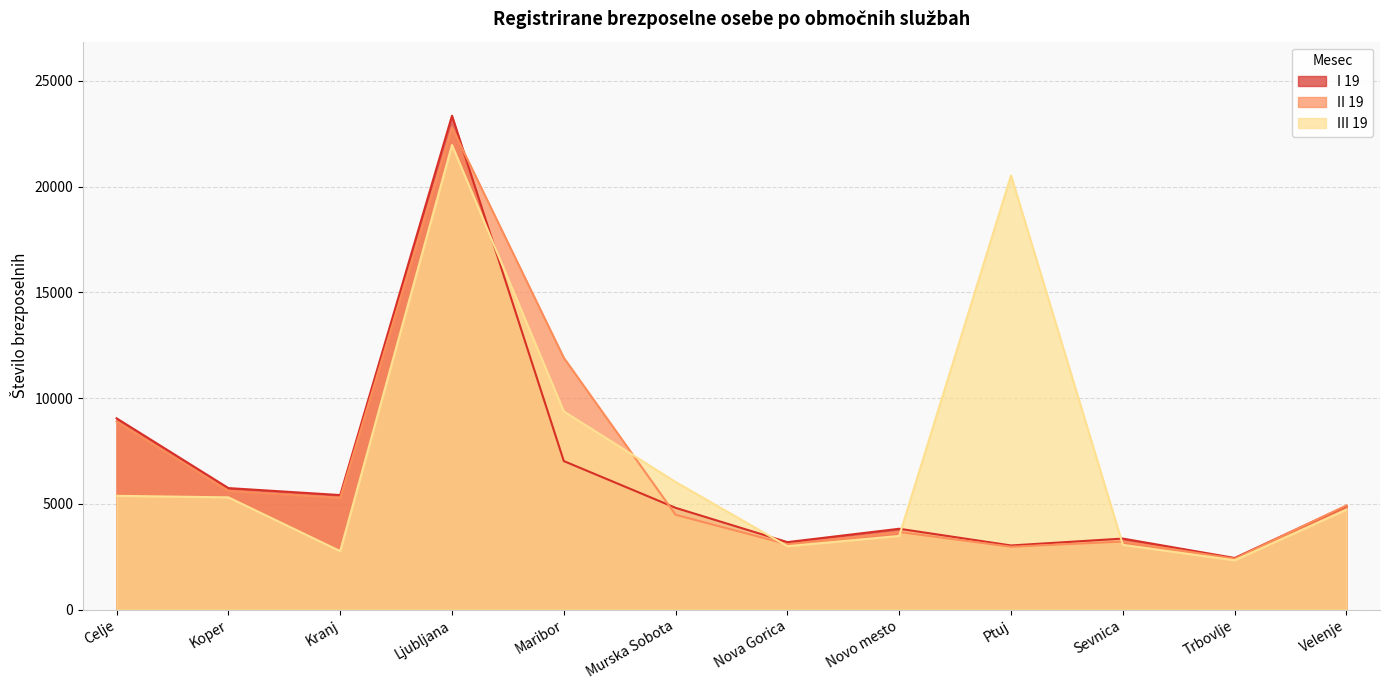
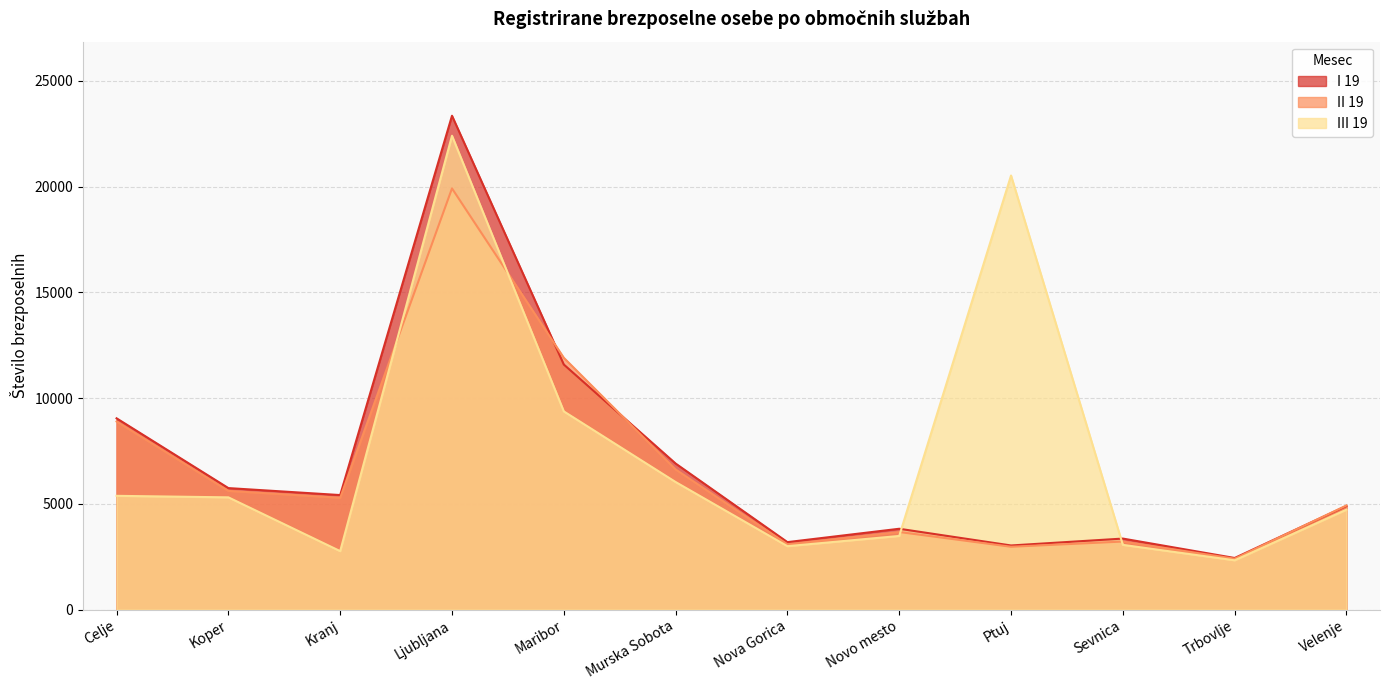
  {
    "I 19": {
      "Celje": 9000,
      "Koper": 5700,
      "Kranj": 5400,
      "Ljubljana": 23400,
-     "Maribor": 7000,
-     "Murska Sobota": 4800,
+     "Maribor": 11600,
+     "Murska Sobota": 6900,
      "Novo mesto": 3800,
      "Sevnica": 3400
    },
    "II 19": {
      "Celje": 8900,
      "Koper": 5600,
      "Kranj": 5300,
-     "Ljubljana": 22800,
+     "Ljubljana": 19900,
      "Maribor": 11900,
-     "Murska Sobota": 4500,
+     "Murska Sobota": 6600,
      "Novo mesto": 3700,
      "Sevnica": 3200
    },
    "III 19": {
      "Celje": 5400,
      "Koper": 5300,
      "Kranj": 2800,
-     "Ljubljana": 22000,
+     "Ljubljana": 22400,
      "Maribor": 9400,
      "Murska Sobota": 6000,
      "Novo mesto": 3500,
      "Ptuj": 20500,
      "Sevnica": 3100,
      "Velenje": 4700
    }
  }
